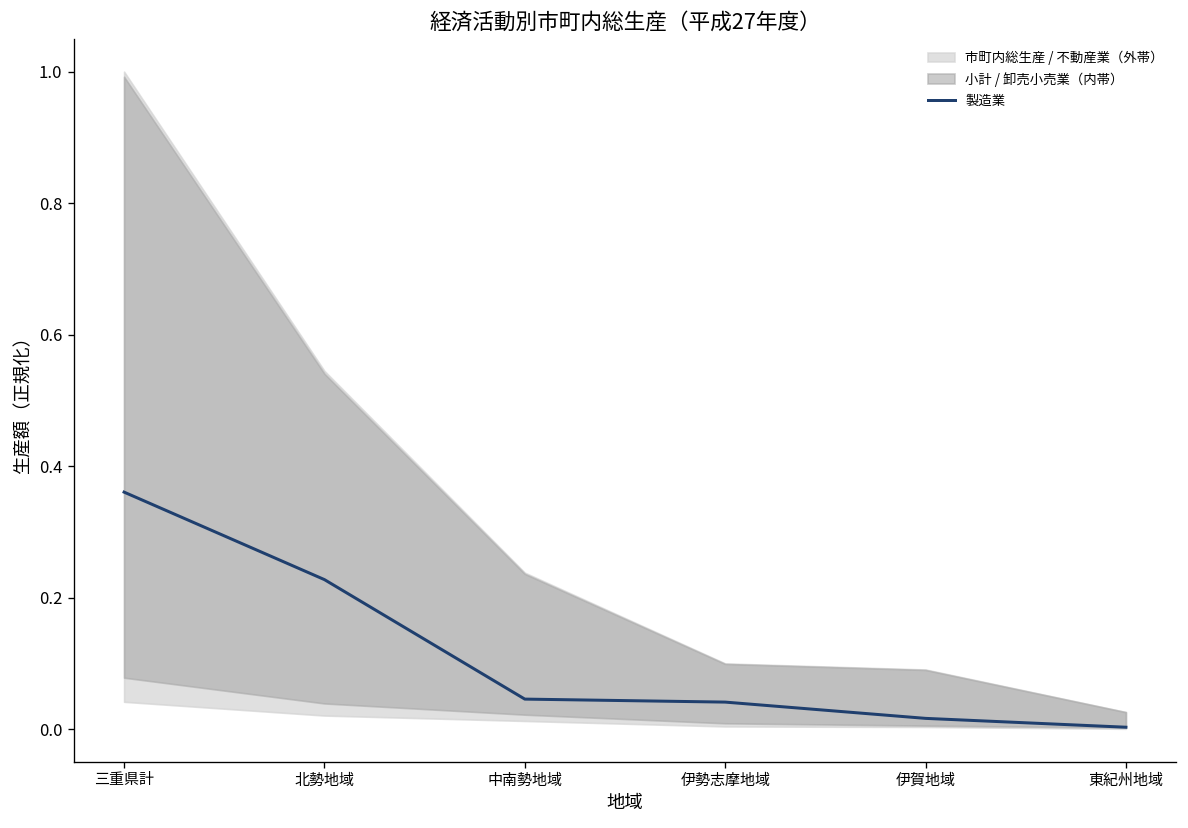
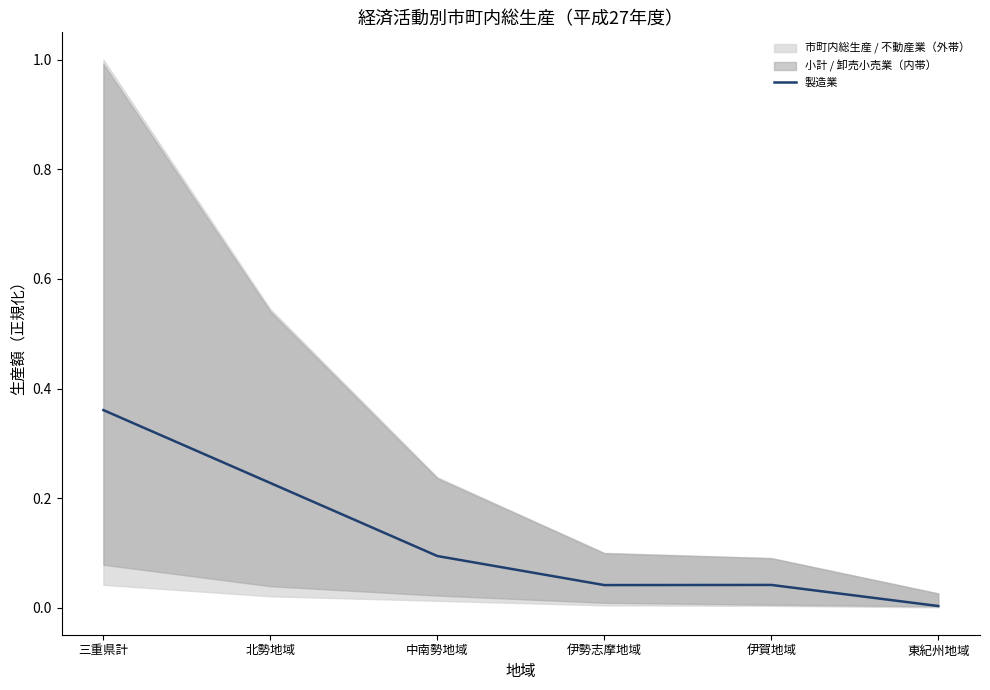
  {
    "製造業": {
      "三重県計": 0.36,
      "北勢地域": 0.23,
-     "中南勢地域": 0.05,
+     "中南勢地域": 0.09,
      "伊勢志摩地域": 0.04,
-     "伊賀地域": 0.02,
+     "伊賀地域": 0.04,
      "東紀州地域": 0.00
    }
  }
